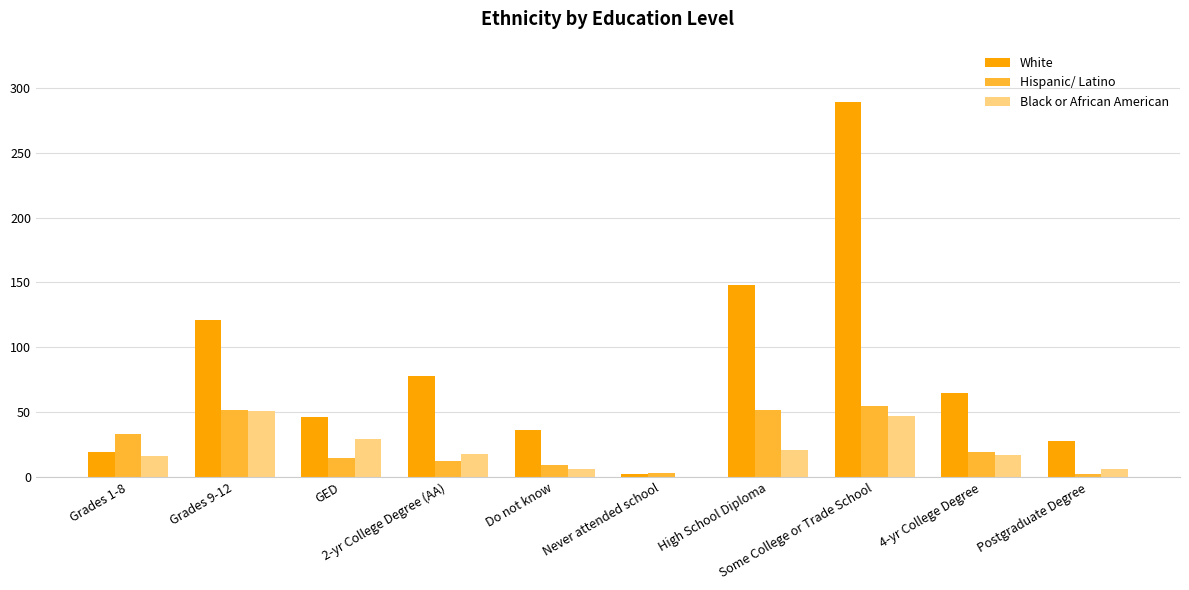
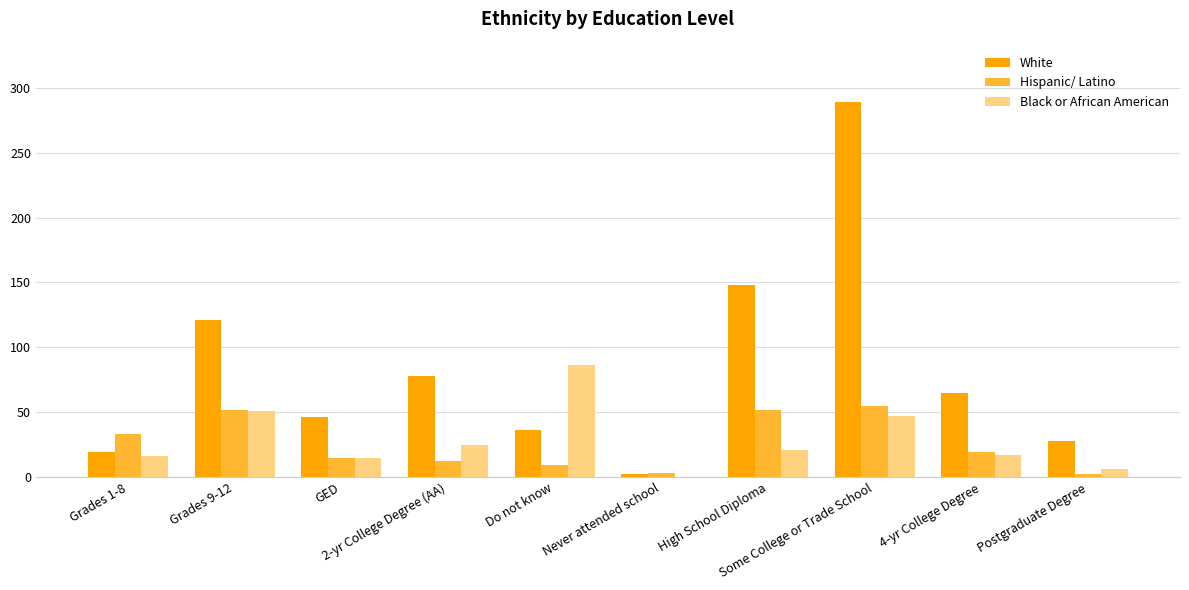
  {
    "Black or African American": {
      "Grades 1-8": 16,
      "Grades 9-12": 51,
-     "GED": 29,
-     "2-yr College Degree (AA)": 18,
-     "Do not know": 6,
+     "GED": 15,
+     "2-yr College Degree (AA)": 25,
+     "Do not know": 86,
      "Never attended school": 0,
      "High School Diploma": 21,
      "Some College or Trade School": 47,
      "4-yr College Degree": 17,
      "Postgraduate Degree": 6
    }
  }
